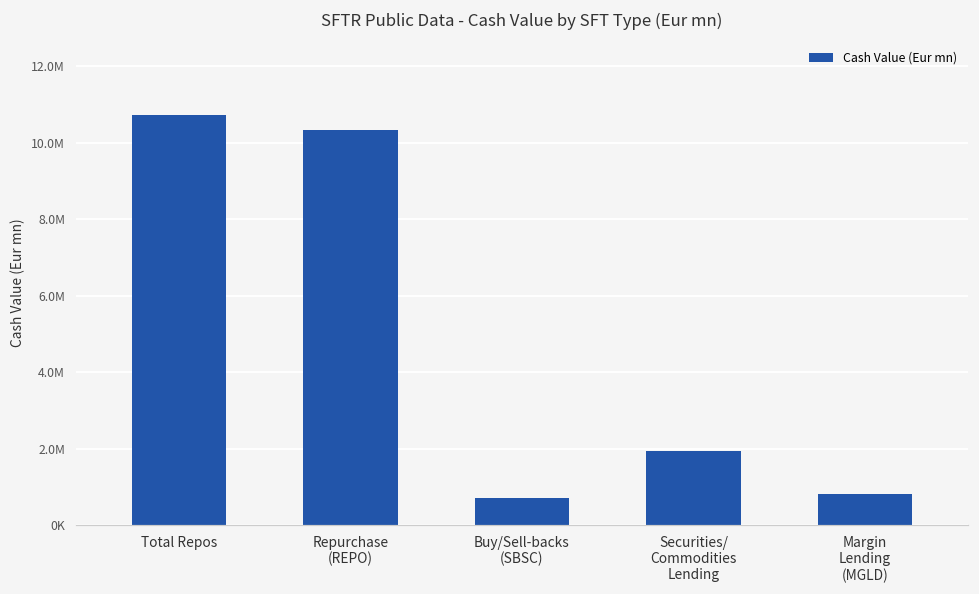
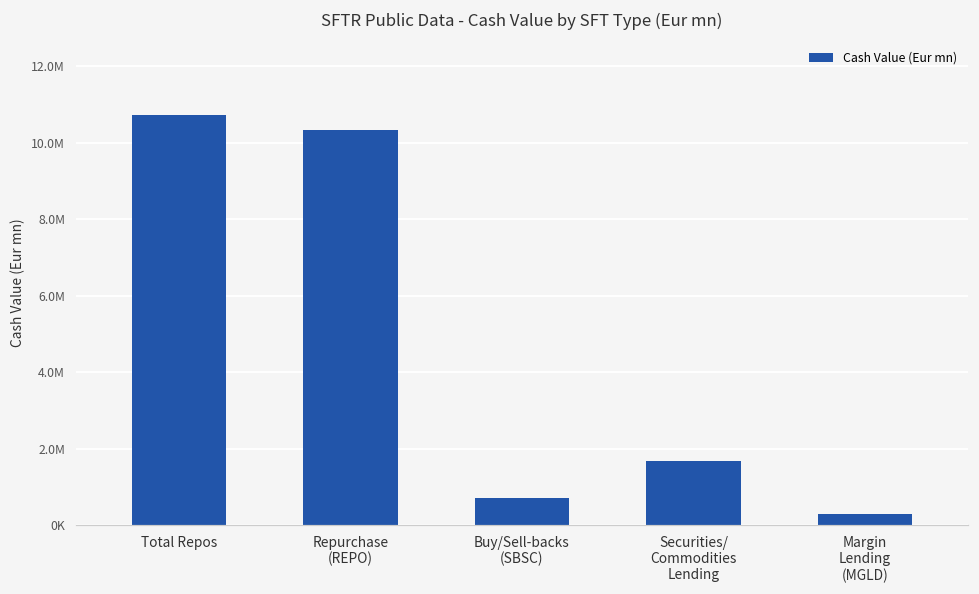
  {
    "Total Repos": 10700000,
    "Repurchase (REPO)": 10300000,
    "Buy/Sell-backs (SBSC)": 700000,
-   "Securities/ Commodities Lending": 1900000,
-   "Margin Lending (MGLD)": 800000
+   "Securities/ Commodities Lending": 1700000,
+   "Margin Lending (MGLD)": 300000
  }
